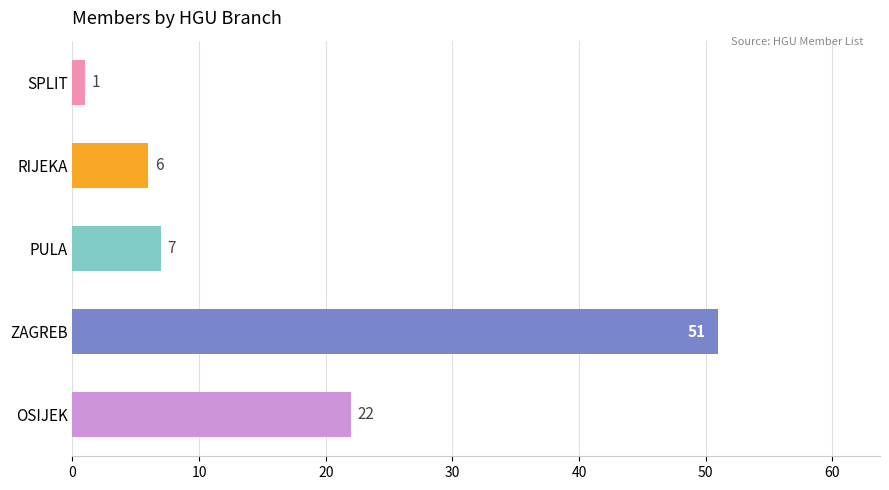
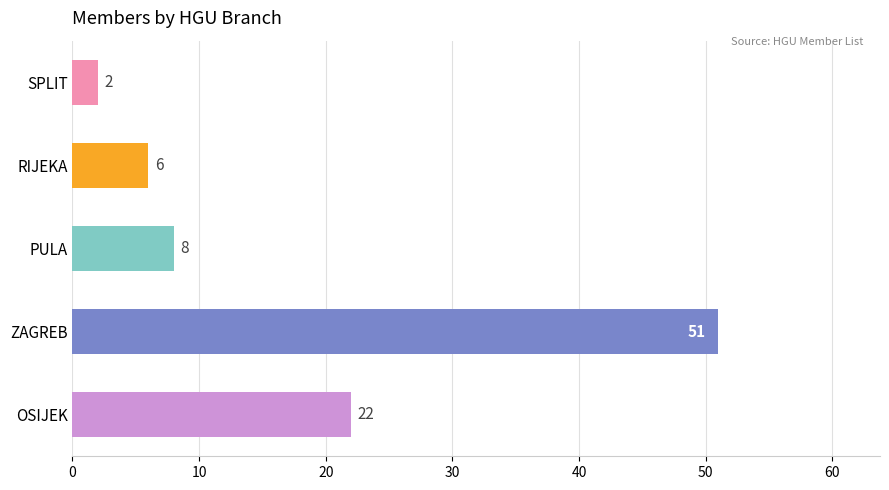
  {
-   "SPLIT": 1,
+   "SPLIT": 2,
    "RIJEKA": 6,
-   "PULA": 7,
+   "PULA": 8,
    "ZAGREB": 51,
    "OSIJEK": 22
  }
